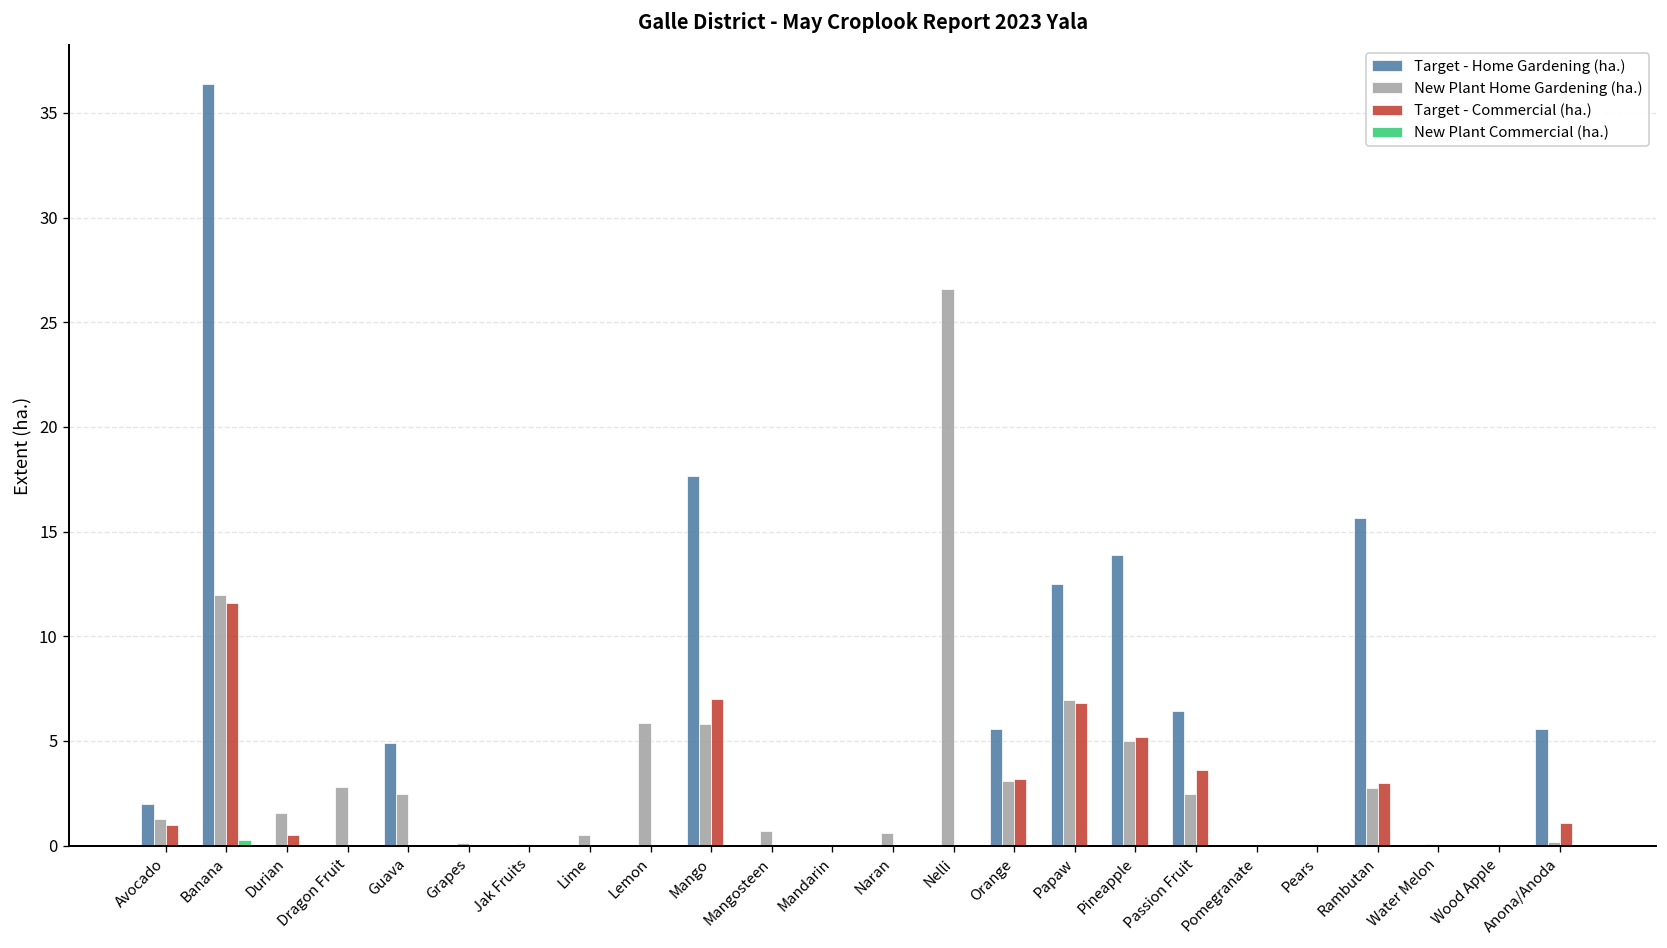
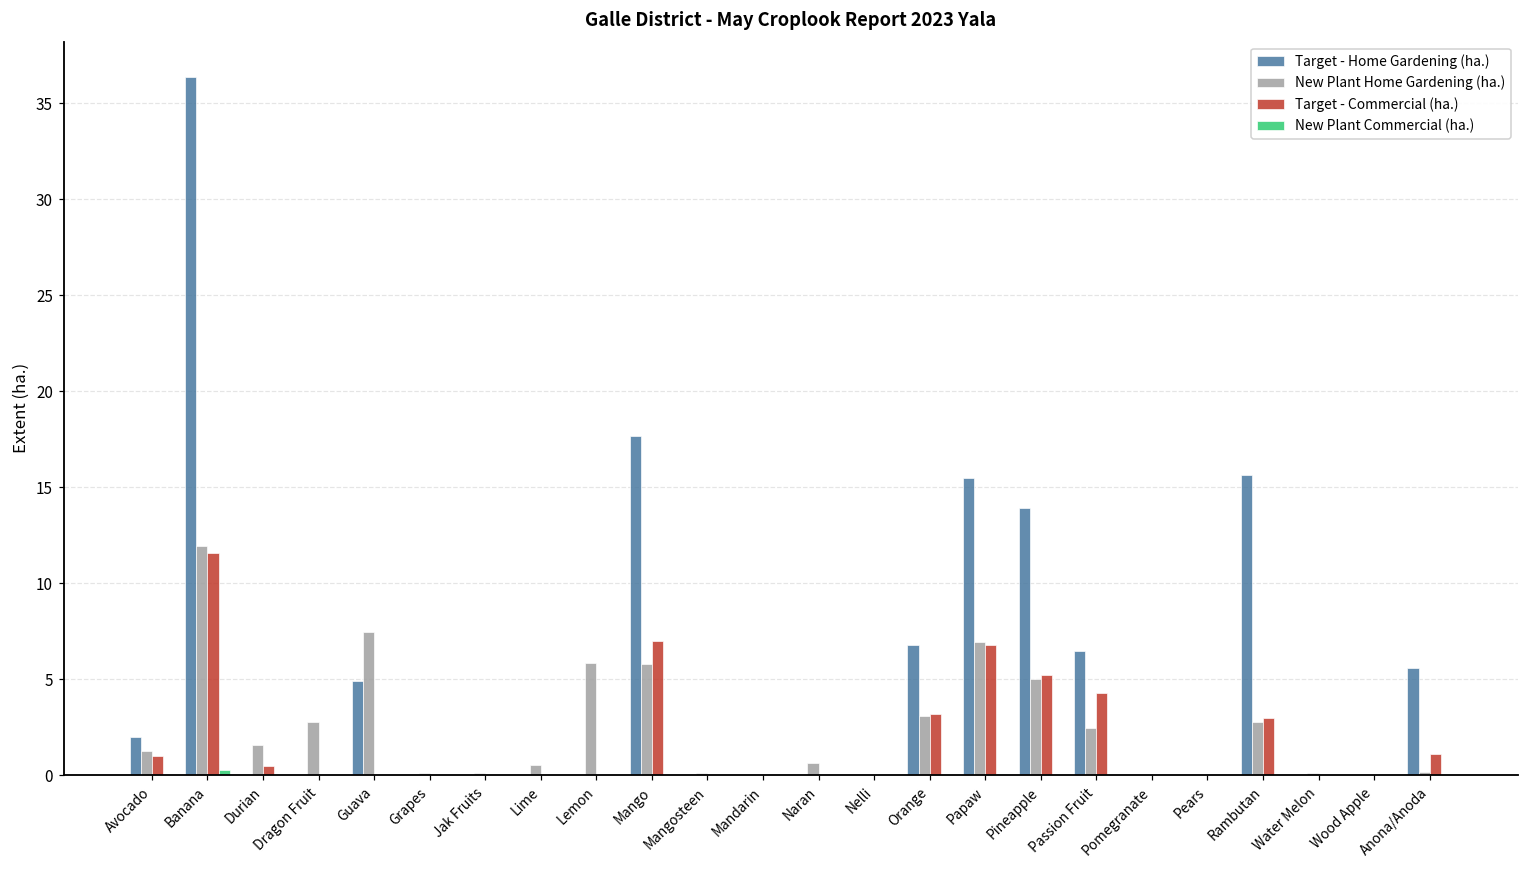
  {
    "Target - Home Gardening (ha.)": {
      "Avocado": 2.0,
      "Banana": 36.4,
      "Durian": 0.0,
      "Dragon Fruit": 0.0,
      "Guava": 4.9,
      "Grapes": 0.0,
      "Jak Fruits": 0.0,
      "Lime": 0.0,
      "Lemon": 0.0,
      "Mango": 17.7,
      "Mangosteen": 0.0,
      "Mandarin": 0.0,
      "Naran": 0.0,
      "Nelli": 0.0,
-     "Orange": 5.6,
-     "Papaw": 12.5,
+     "Orange": 6.8,
+     "Papaw": 15.5,
      "Pineapple": 13.9,
      "Passion Fruit": 6.5,
      "Pomegranate": 0.0,
      "Pears": 0.0,
      "Rambutan": 15.7,
      "Water Melon": 0.0,
      "Wood Apple": 0.0,
      "Anona/Anoda": 5.6
    },
    "New Plant Home Gardening (ha.)": {
      "Avocado": 1.3,
      "Banana": 12.0,
      "Durian": 1.6,
      "Dragon Fruit": 2.8,
-     "Guava": 2.5,
+     "Guava": 7.5,
      "Lime": 0.5,
      "Lemon": 5.8,
      "Mango": 5.8,
-     "Mangosteen": 0.7,
+     "Mangosteen": 0.1,
      "Mandarin": 0.0,
      "Naran": 0.6,
-     "Nelli": 26.6,
+     "Nelli": 0.0,
      "Orange": 3.1,
      "Papaw": 7.0,
      "Pineapple": 5.0,
      "Passion Fruit": 2.5,
      "Pears": 0.0,
      "Rambutan": 2.8,
      "Wood Apple": 0.0,
      "Anona/Anoda": 0.2
    },
    "Target - Commercial (ha.)": {
      "Avocado": 1.0,
      "Banana": 11.6,
      "Durian": 0.5,
      "Dragon Fruit": 0.0,
      "Guava": 0.0,
      "Grapes": 0.0,
      "Jak Fruits": 0.0,
      "Lime": 0.0,
      "Lemon": 0.0,
      "Mango": 7.0,
      "Mangosteen": 0.0,
      "Mandarin": 0.0,
      "Naran": 0.0,
      "Nelli": 0.0,
      "Orange": 3.2,
      "Papaw": 6.8,
      "Pineapple": 5.2,
-     "Passion Fruit": 3.6,
+     "Passion Fruit": 4.3,
      "Pomegranate": 0.0,
      "Pears": 0.0,
      "Rambutan": 3.0,
      "Water Melon": 0.0,
      "Wood Apple": 0.0,
      "Anona/Anoda": 1.1
    },
    "New Plant Commercial (ha.)": {
      "Avocado": 0.0,
      "Banana": 0.3,
      "Durian": 0.0,
      "Dragon Fruit": 0.0,
      "Guava": 0.0,
      "Grapes": 0.0,
      "Jak Fruits": 0.0,
      "Lime": 0.0,
      "Lemon": 0.0,
      "Mango": 0.0,
      "Mangosteen": 0.0,
      "Mandarin": 0.0,
      "Naran": 0.0,
      "Nelli": 0.0,
      "Orange": 0.0,
      "Pineapple": 0.0,
      "Passion Fruit": 0.0,
      "Pomegranate": 0.0,
      "Pears": 0.0,
      "Rambutan": 0.0,
      "Water Melon": 0.0,
      "Wood Apple": 0.0,
      "Anona/Anoda": 0.0
    }
  }
